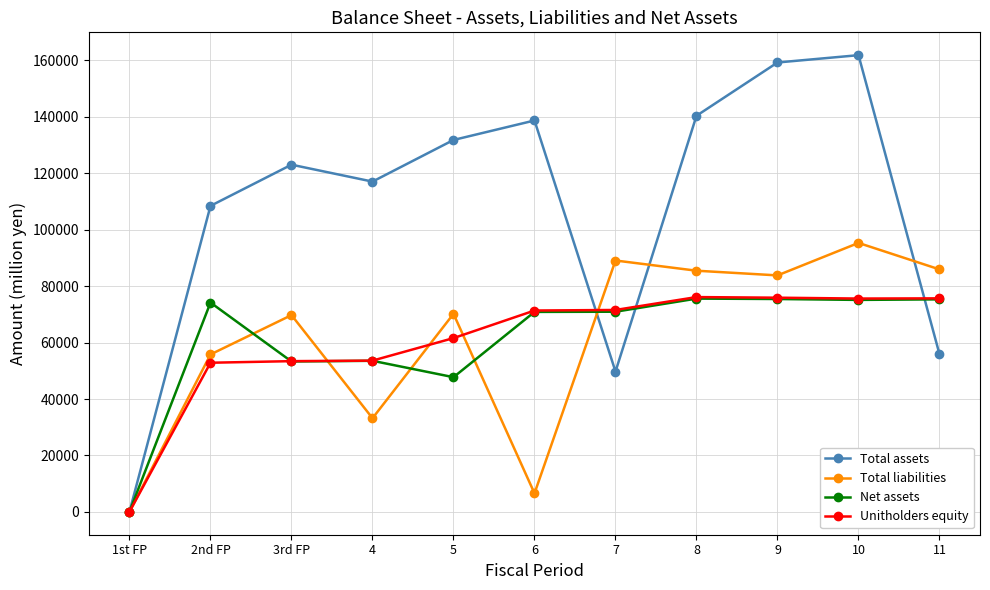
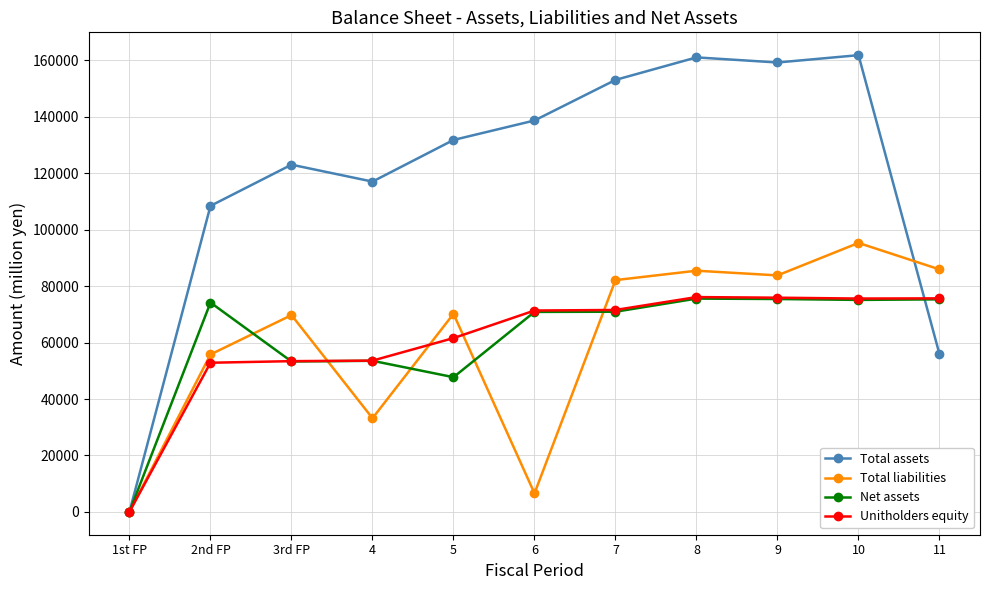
  {
    "Total assets": {
      "2nd FP": 108000,
      "3rd FP": 123000,
      "4": 117000,
      "5": 132000,
      "6": 139000,
-     "7": 50000,
-     "8": 140000,
+     "7": 153000,
+     "8": 161000,
      "9": 159000,
      "10": 162000,
      "11": 56000
    },
    "Total liabilities": {
      "2nd FP": 56000,
      "3rd FP": 70000,
      "4": 33000,
      "5": 70000,
      "6": 7000,
-     "7": 89000,
+     "7": 82000,
      "8": 85000,
      "9": 84000,
      "10": 95000,
      "11": 86000
    },
    "Net assets": {
      "2nd FP": 74000,
      "5": 48000
    },
    "Unitholders equity": {
      "2nd FP": 53000,
      "5": 62000
    }
  }
